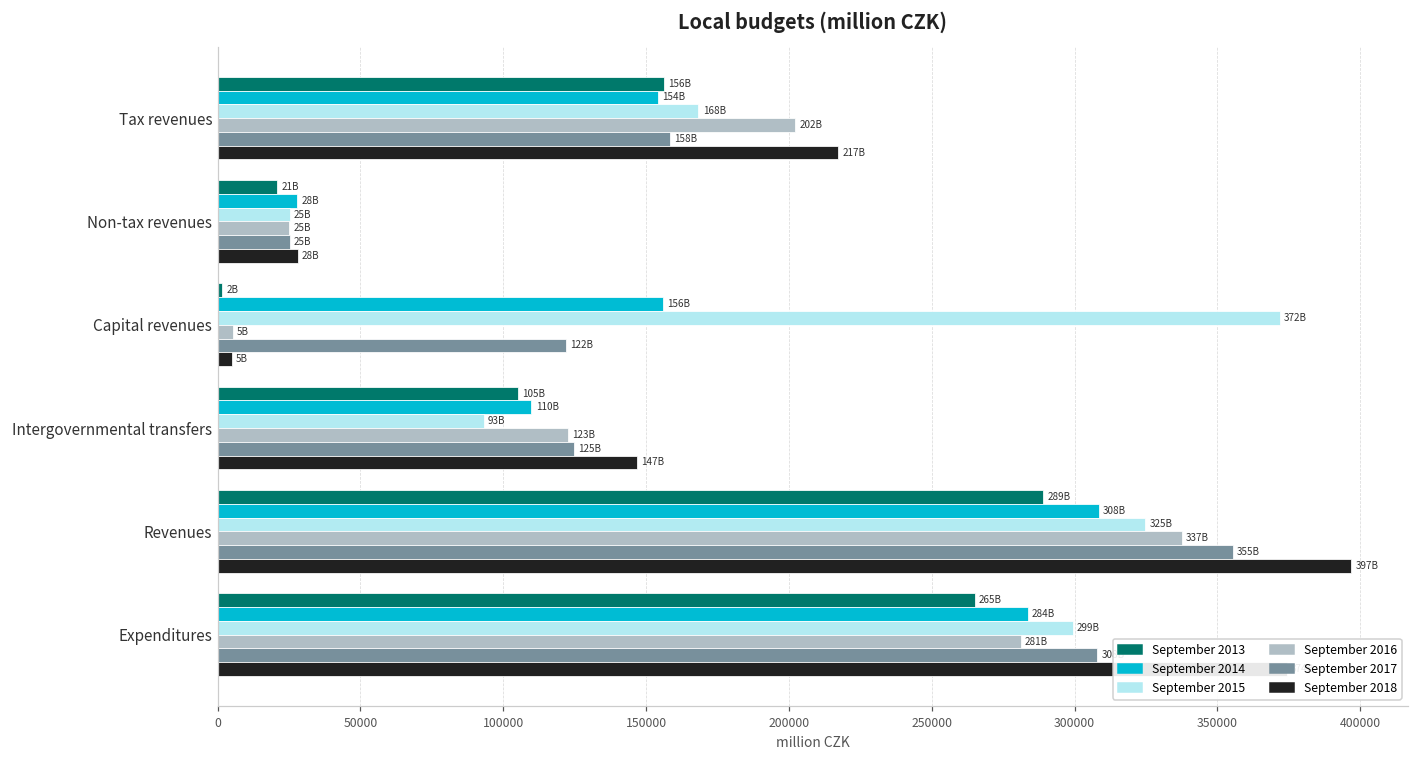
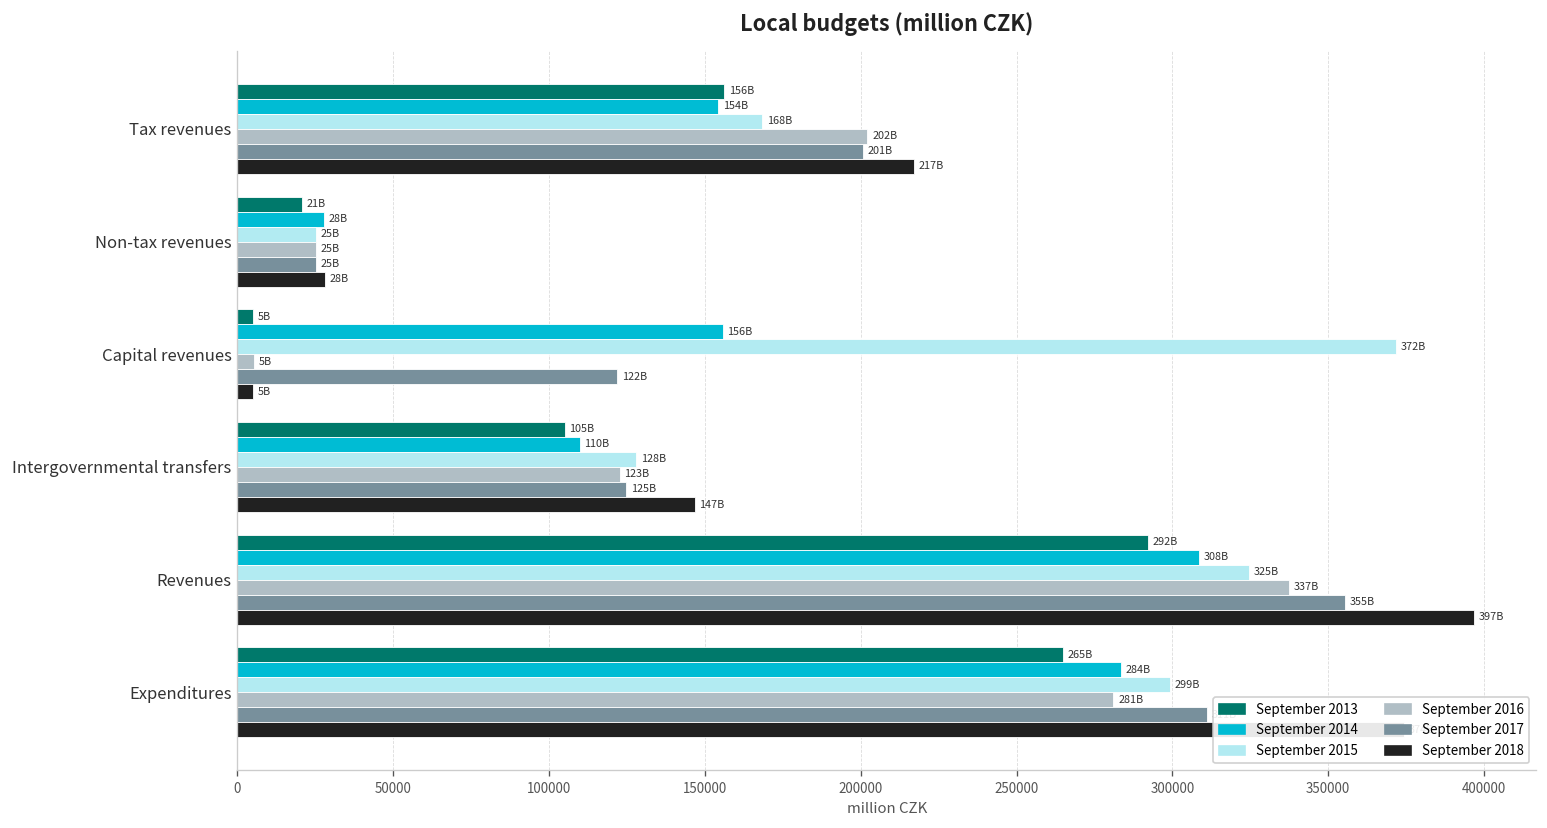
  {
    "September 2013": {
      "Tax revenues": "156B",
      "Non-tax revenues": "21B",
-     "Capital revenues": "2B",
+     "Capital revenues": "5B",
      "Intergovernmental transfers": "105B",
-     "Revenues": "289B",
+     "Revenues": "292B",
      "Expenditures": "265B"
    },
    "September 2014": {
      "Tax revenues": "154B",
      "Non-tax revenues": "28B",
      "Capital revenues": "156B",
      "Intergovernmental transfers": "110B",
      "Revenues": "308B",
      "Expenditures": "284B"
    },
    "September 2015": {
      "Tax revenues": "168B",
      "Non-tax revenues": "25B",
      "Capital revenues": "372B",
-     "Intergovernmental transfers": "93B",
+     "Intergovernmental transfers": "128B",
      "Revenues": "325B",
      "Expenditures": "299B"
    },
    "September 2016": {
      "Tax revenues": "202B",
      "Non-tax revenues": "25B",
      "Capital revenues": "5B",
      "Intergovernmental transfers": "123B",
      "Revenues": "337B",
      "Expenditures": "281B"
    },
    "September 2017": {
-     "Tax revenues": "158B",
+     "Tax revenues": "201B",
      "Non-tax revenues": "25B",
      "Capital revenues": "122B",
      "Intergovernmental transfers": "125B",
      "Revenues": "355B",
-     "Expenditures": "308000"
+     "Expenditures": "311000"
    },
    "September 2018": {
      "Tax revenues": "217B",
      "Non-tax revenues": "28B",
      "Capital revenues": "5B",
      "Intergovernmental transfers": "147B",
      "Revenues": "397B"
    }
  }
